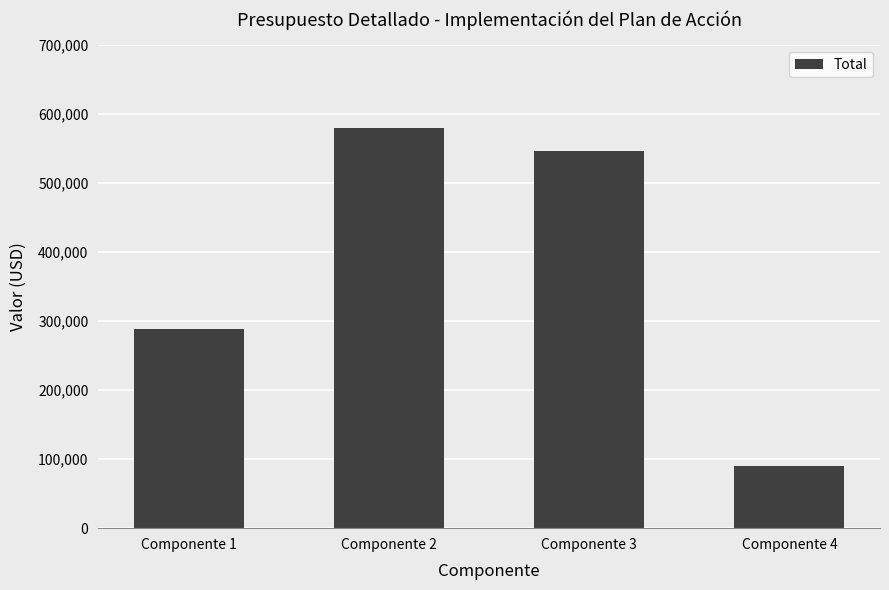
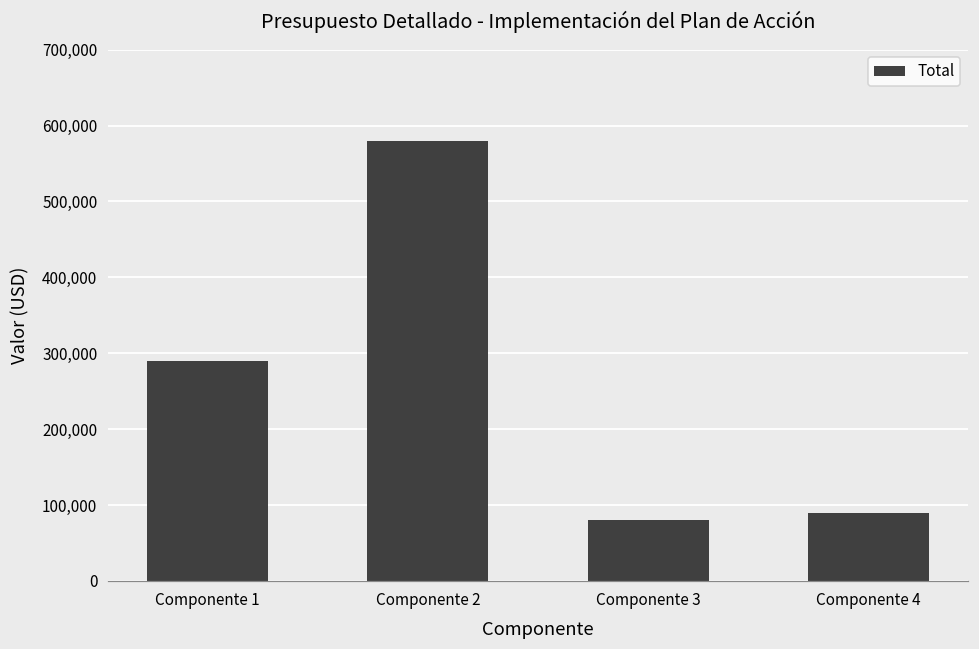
  {
    "Componente 1": "290,000",
    "Componente 2": "580,000",
-   "Componente 3": "550,000",
+   "Componente 3": "80,000",
    "Componente 4": "90,000"
  }
